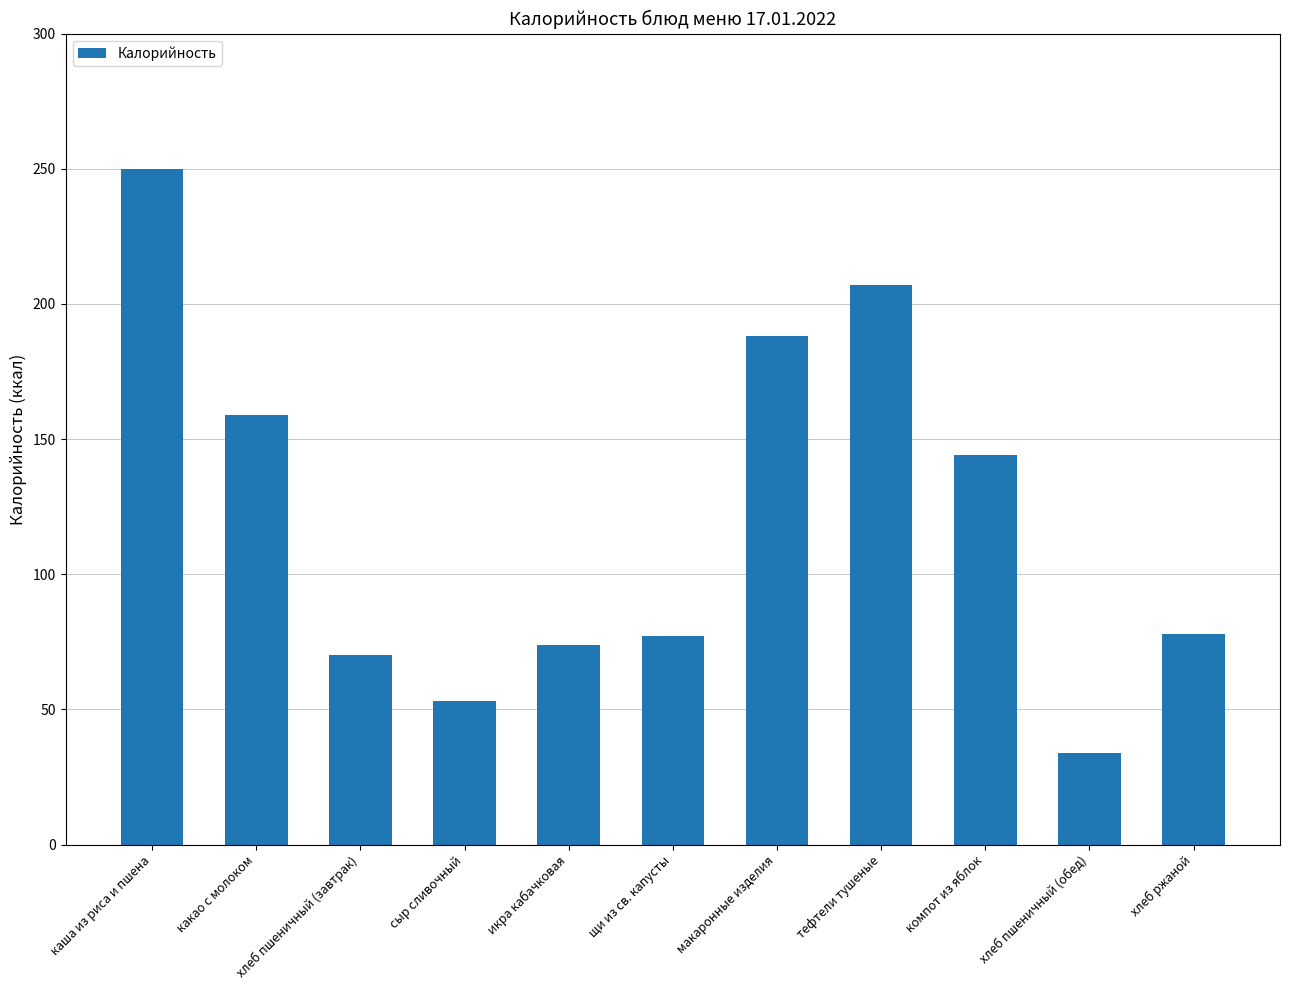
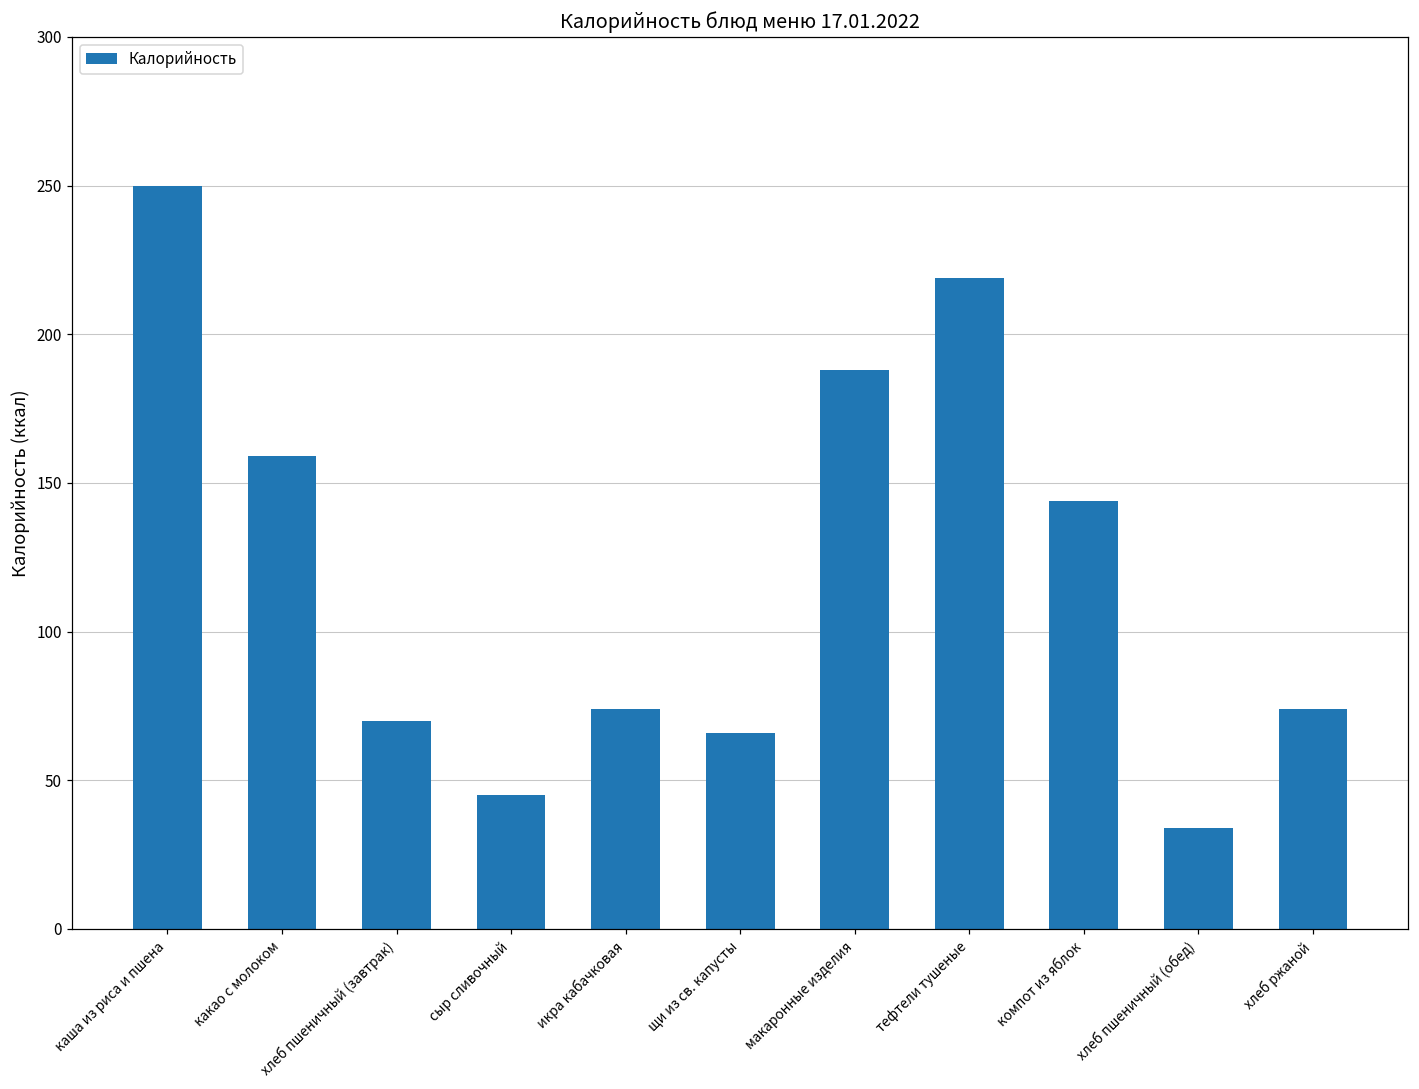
  {
    "каша из риса и пшена": 250,
    "какао с молоком": 159,
    "хлеб пшеничный (завтрак)": 70,
-   "сыр сливочный": 53,
+   "сыр сливочный": 45,
    "икра кабачковая": 74,
-   "щи из св. капусты": 77,
+   "щи из св. капусты": 66,
    "макаронные изделия": 188,
-   "тефтели тушеные": 207,
+   "тефтели тушеные": 219,
    "компот из яблок": 144,
    "хлеб пшеничный (обед)": 34,
-   "хлеб ржаной": 78
+   "хлеб ржаной": 74
  }
